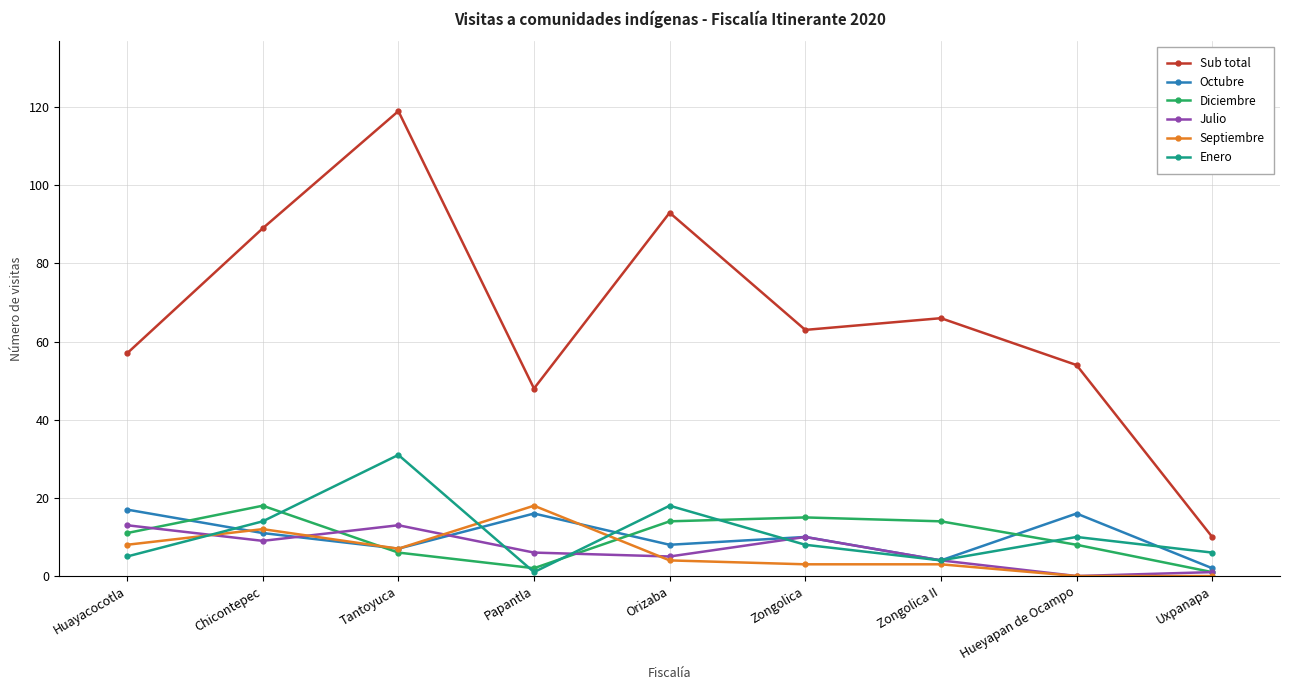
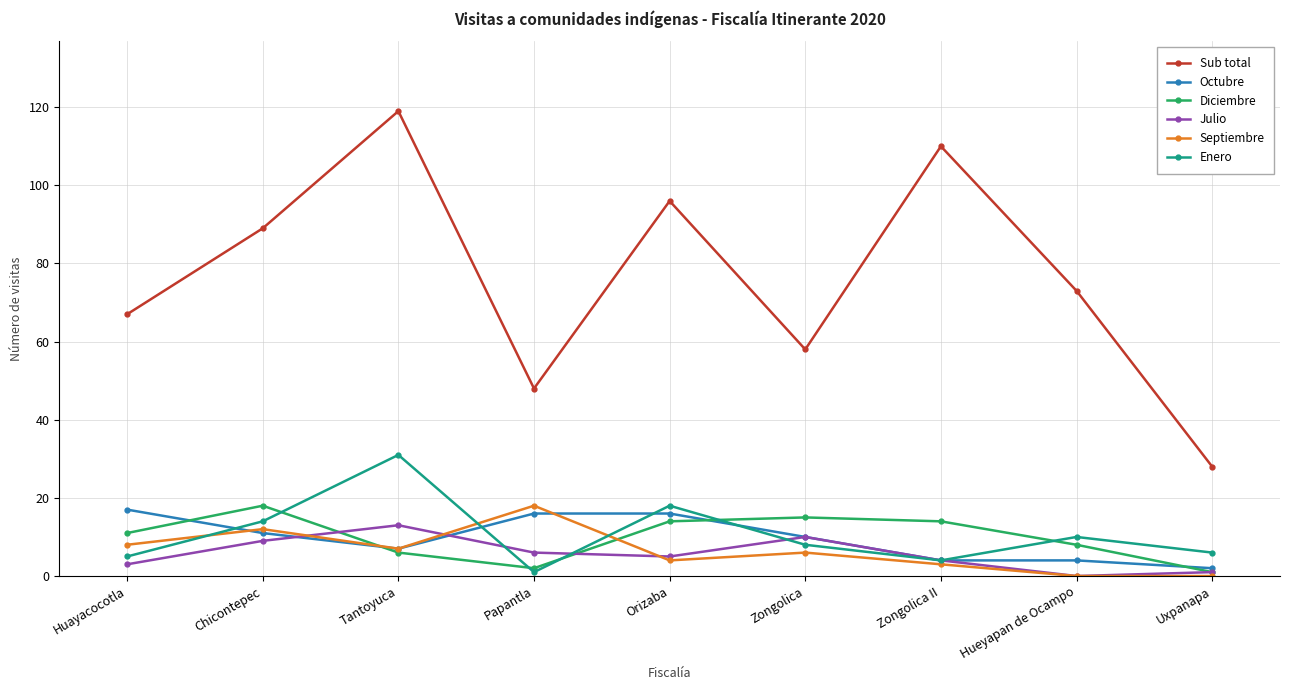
  {
    "Sub total": {
-     "Huayacocotla": 57,
+     "Huayacocotla": 67,
      "Chicontepec": 89,
      "Tantoyuca": 119,
      "Papantla": 48,
-     "Orizaba": 93,
-     "Zongolica": 63,
-     "Zongolica II": 66,
-     "Hueyapan de Ocampo": 54,
-     "Uxpanapa": 10
+     "Orizaba": 96,
+     "Zongolica": 58,
+     "Zongolica II": 110,
+     "Hueyapan de Ocampo": 73,
+     "Uxpanapa": 28
    },
    "Octubre": {
      "Huayacocotla": 17,
      "Chicontepec": 11,
      "Papantla": 16,
-     "Orizaba": 8,
-     "Hueyapan de Ocampo": 16,
+     "Orizaba": 16,
+     "Hueyapan de Ocampo": 4,
      "Uxpanapa": 2
    },
    "Julio": {
-     "Huayacocotla": 13,
+     "Huayacocotla": 3,
      "Chicontepec": 9,
      "Tantoyuca": 13,
      "Papantla": 6,
      "Orizaba": 5
    },
    "Septiembre": {
      "Huayacocotla": 8,
      "Chicontepec": 12,
      "Papantla": 18,
      "Orizaba": 4,
-     "Zongolica": 3,
+     "Zongolica": 6,
      "Zongolica II": 3,
      "Uxpanapa": 0
    }
  }
